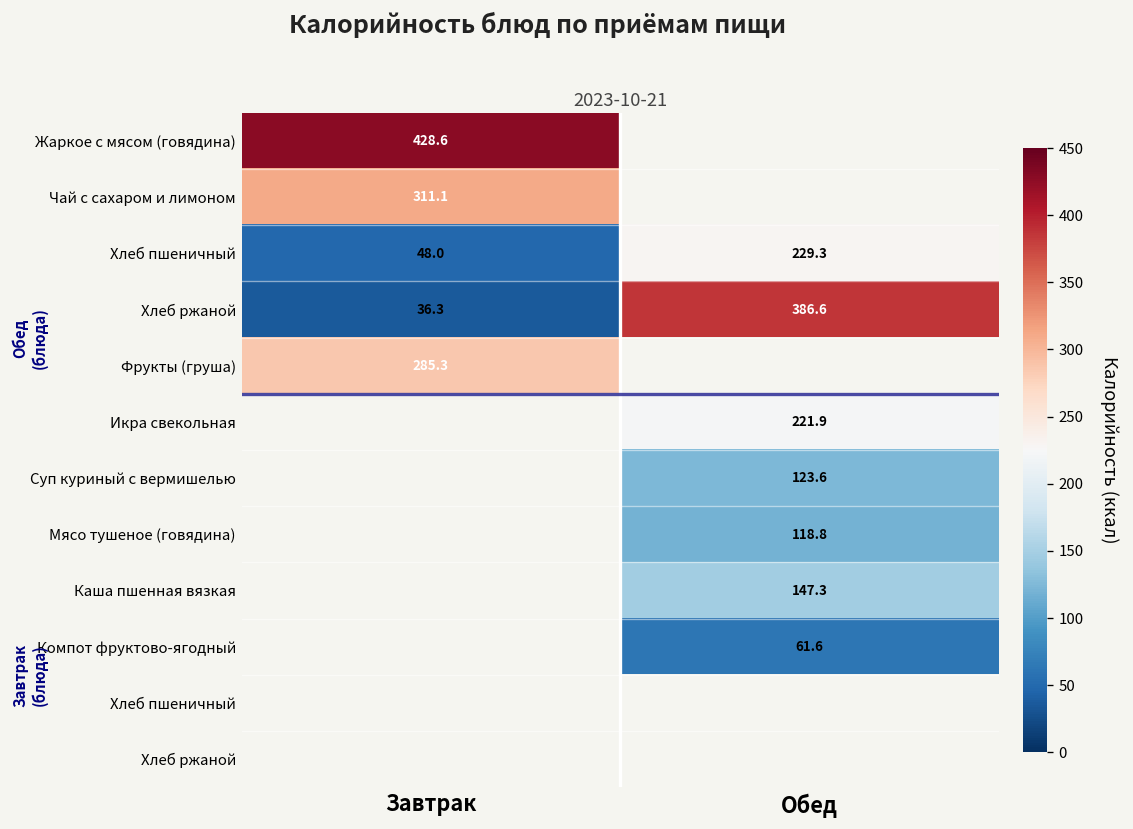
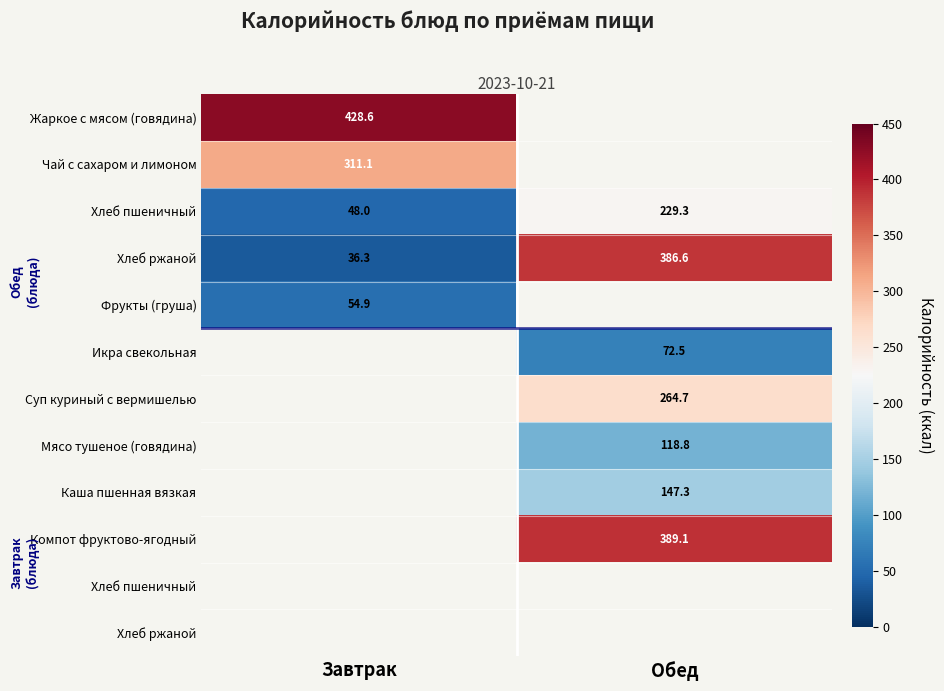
  {
    "Жаркое с мясом (говядина)": {
      "Завтрак": 428.6
    },
    "Чай с сахаром и лимоном": {
      "Завтрак": 311.1
    },
    "Хлеб пшеничный": {
      "Завтрак": 48.0,
      "Обед": 229.3
    },
    "Хлеб ржаной": {
      "Завтрак": 36.3,
      "Обед": 386.6
    },
    "Фрукты (груша)": {
-     "Завтрак": 285.3
+     "Завтрак": 54.9
    },
    "Икра свекольная": {
-     "Обед": 221.9
+     "Обед": 72.5
    },
    "Суп куриный с вермишелью": {
-     "Обед": 123.6
+     "Обед": 264.7
    },
    "Мясо тушеное (говядина)": {
      "Обед": 118.8
    },
    "Каша пшенная вязкая": {
      "Обед": 147.3
    },
    "Компот фруктово-ягодный": {
-     "Обед": 61.6
+     "Обед": 389.1
    }
  }
